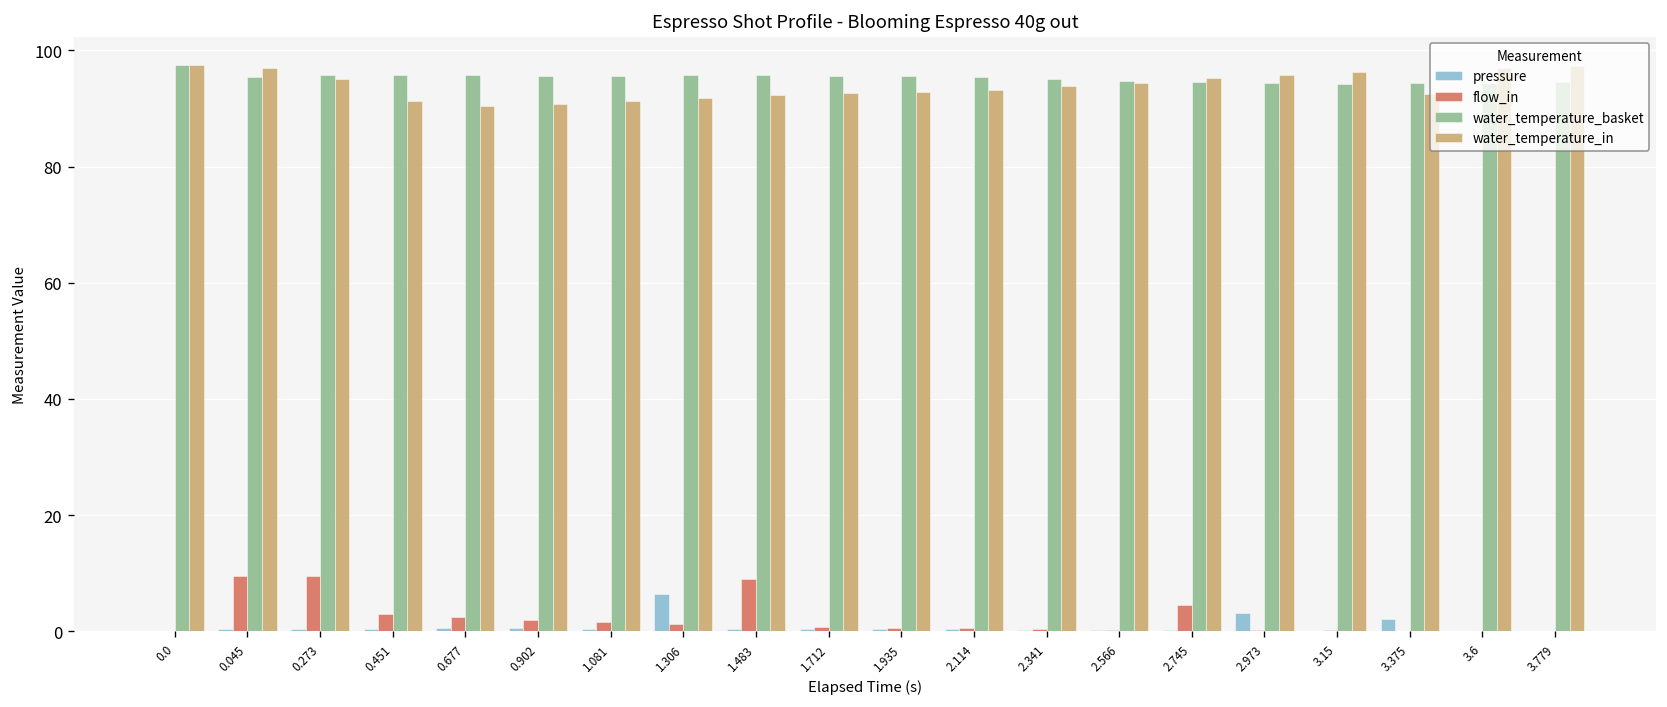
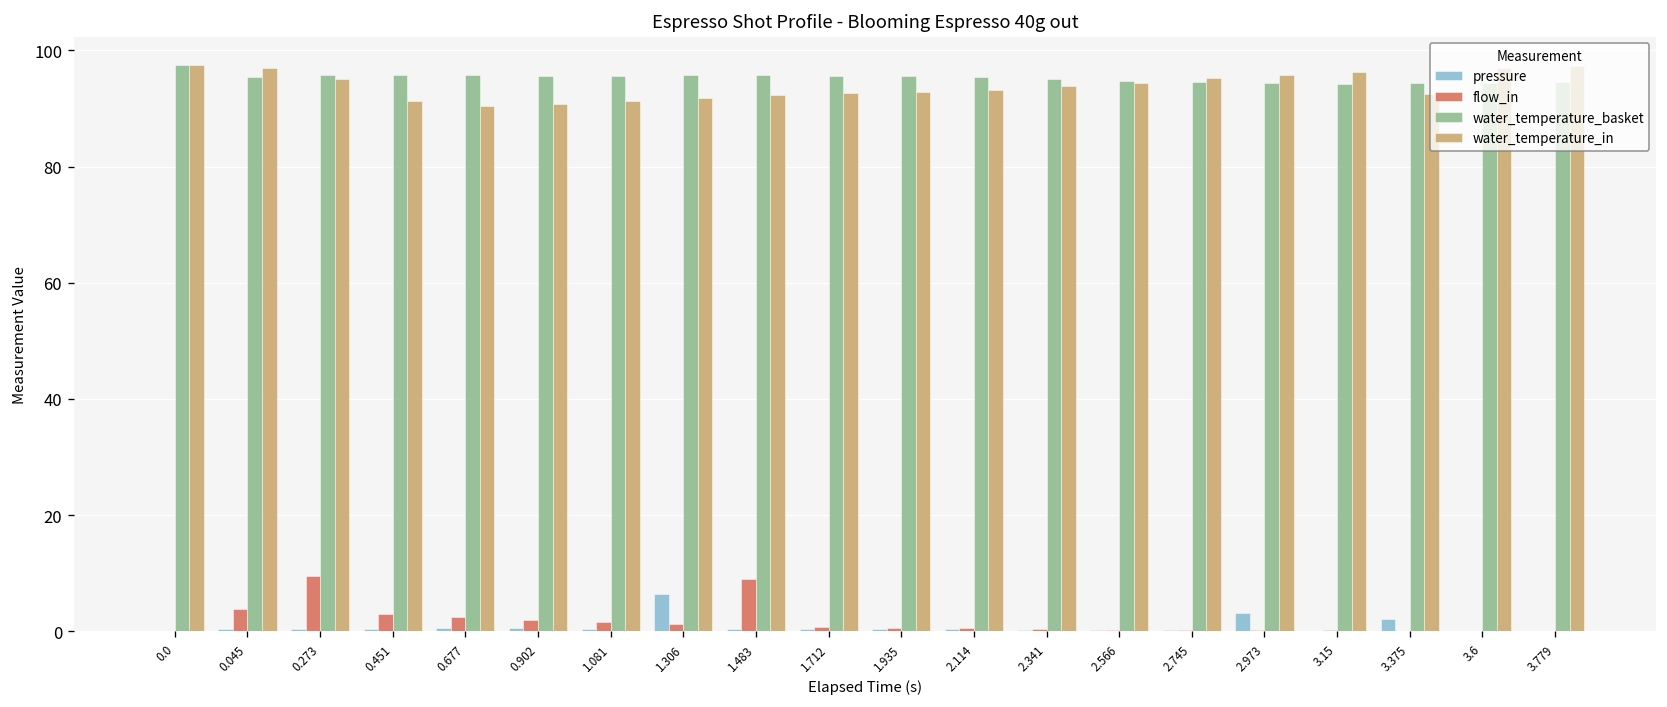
  {
    "pressure": {
      "0.0": 0,
      "0.677": 1,
      "0.902": 1,
      "1.306": 7,
      "2.973": 3,
      "3.375": 2
    },
    "flow_in": {
      "0.0": 0,
-     "0.045": 10,
+     "0.045": 4,
      "0.273": 10,
      "0.451": 3,
      "0.677": 3,
      "0.902": 2,
      "1.081": 2,
      "1.306": 1,
      "1.483": 9,
      "1.712": 1,
      "1.935": 1,
-     "2.745": 5
+     "2.745": 0
    },
    "water_temperature_basket": {
      "0.0": 98,
      "0.045": 95,
      "0.273": 96,
      "0.451": 96,
      "0.677": 96,
      "0.902": 96,
      "1.081": 96,
      "1.306": 96,
      "1.483": 96,
      "1.712": 96,
      "1.935": 96,
      "2.114": 95,
      "2.341": 95,
      "2.566": 95,
      "2.745": 95,
      "2.973": 94,
      "3.15": 94,
      "3.375": 94
    },
    "water_temperature_in": {
      "0.0": 98,
      "0.045": 97,
      "0.273": 95,
      "0.451": 91,
      "0.677": 90,
      "0.902": 91,
      "1.081": 91,
      "1.306": 92,
      "1.483": 92,
      "1.712": 93,
      "1.935": 93,
      "2.114": 93,
      "2.341": 94,
      "2.566": 94,
      "2.745": 95,
      "2.973": 96,
      "3.15": 96
    }
  }
